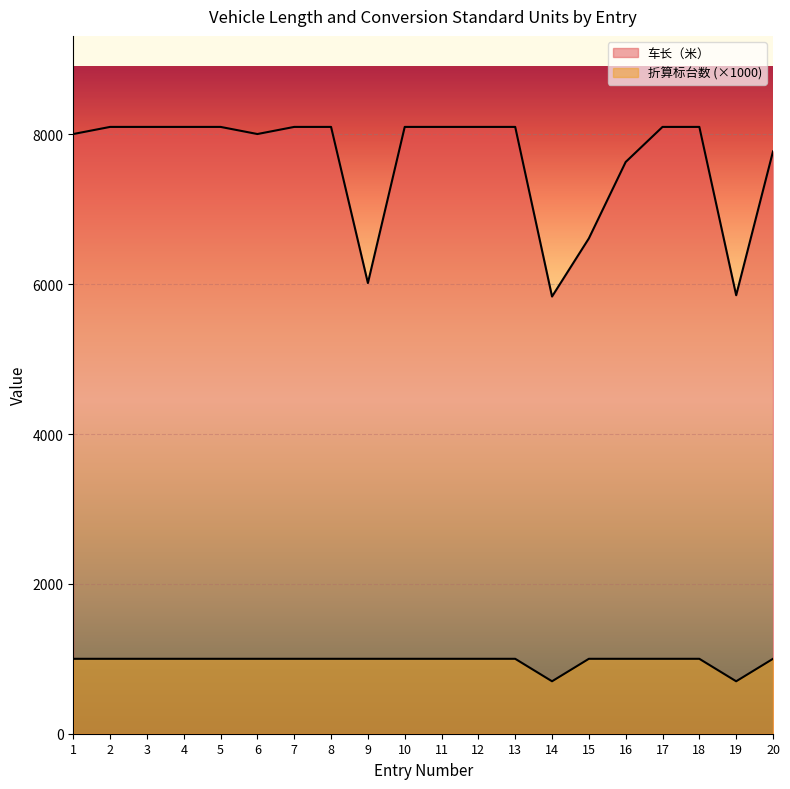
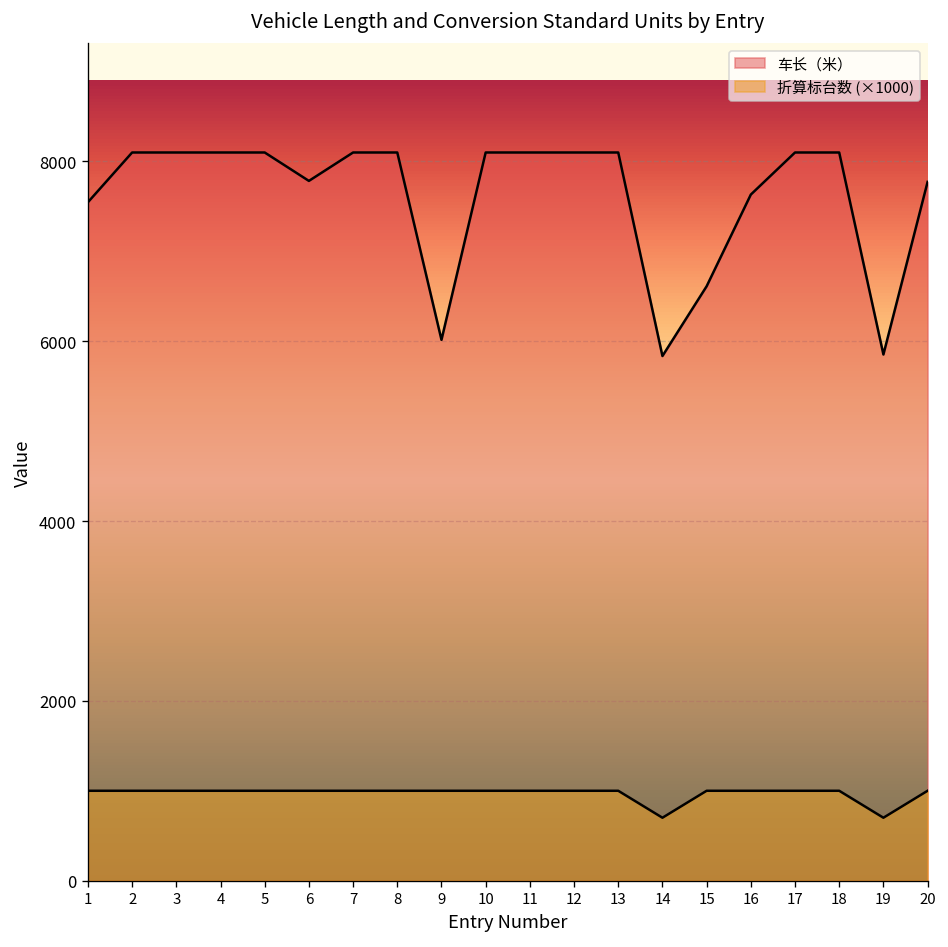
  {
    "车长（米）": {
-     "1": 8000,
+     "1": 7500,
      "2": 8100,
      "3": 8100,
      "4": 8100,
      "5": 8100,
-     "6": 8000,
+     "6": 7800,
      "7": 8100,
      "8": 8100,
      "9": 6000,
      "10": 8100,
      "11": 8100,
      "12": 8100,
      "13": 8100,
      "14": 5800,
      "15": 6600,
      "16": 7600,
      "17": 8100,
      "18": 8100,
      "19": 5900,
      "20": 7800
    },
    "折算标台数 (×1000)": {
      "1": 1000,
      "2": 1000,
      "3": 1000,
      "4": 1000,
      "5": 1000,
      "6": 1000,
      "7": 1000,
      "8": 1000,
      "9": 1000,
      "10": 1000,
      "11": 1000,
      "12": 1000,
      "13": 1000,
      "14": 700,
      "15": 1000,
      "16": 1000,
      "17": 1000,
      "18": 1000,
      "19": 700,
      "20": 1000
    }
  }
